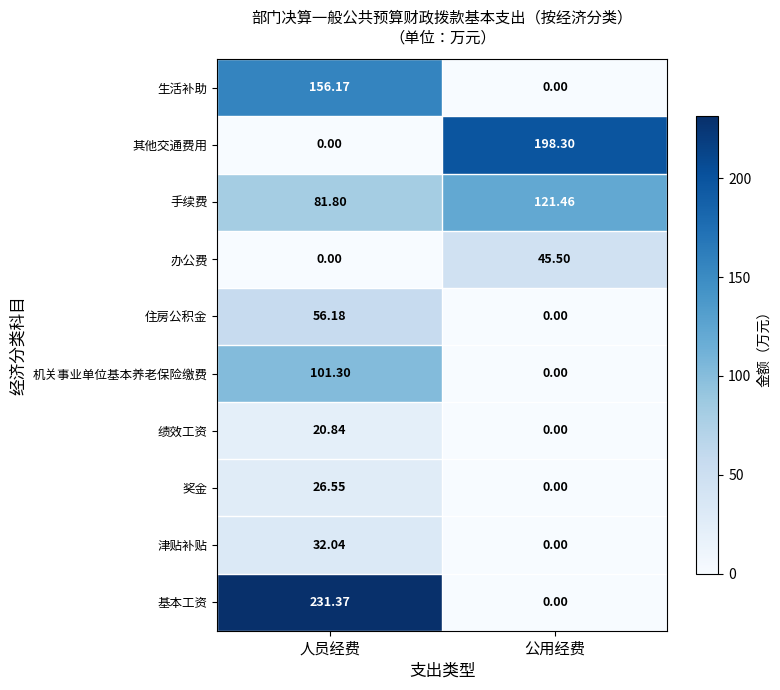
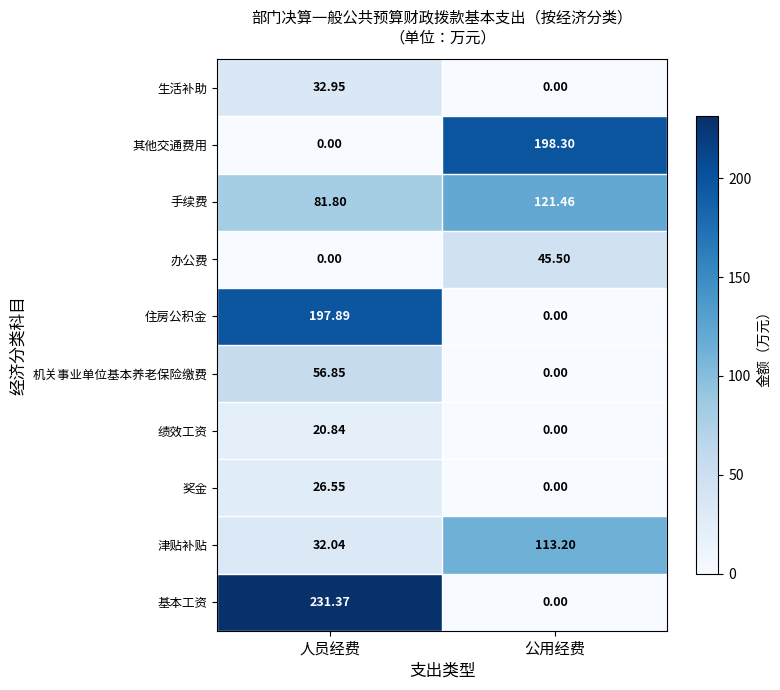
  {
    "生活补助": {
-     "人员经费": 156.17,
+     "人员经费": 32.95,
      "公用经费": 0.00
    },
    "其他交通费用": {
      "人员经费": 0.00,
      "公用经费": 198.30
    },
    "手续费": {
      "人员经费": 81.80,
      "公用经费": 121.46
    },
    "办公费": {
      "人员经费": 0.00,
      "公用经费": 45.50
    },
    "住房公积金": {
-     "人员经费": 56.18,
+     "人员经费": 197.89,
      "公用经费": 0.00
    },
    "机关事业单位基本养老保险缴费": {
-     "人员经费": 101.30,
+     "人员经费": 56.85,
      "公用经费": 0.00
    },
    "绩效工资": {
      "人员经费": 20.84,
      "公用经费": 0.00
    },
    "奖金": {
      "人员经费": 26.55,
      "公用经费": 0.00
    },
    "津贴补贴": {
      "人员经费": 32.04,
-     "公用经费": 0.00
+     "公用经费": 113.20
    },
    "基本工资": {
      "人员经费": 231.37,
      "公用经费": 0.00
    }
  }
